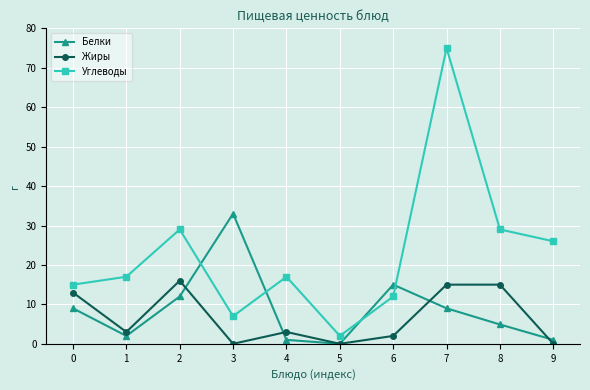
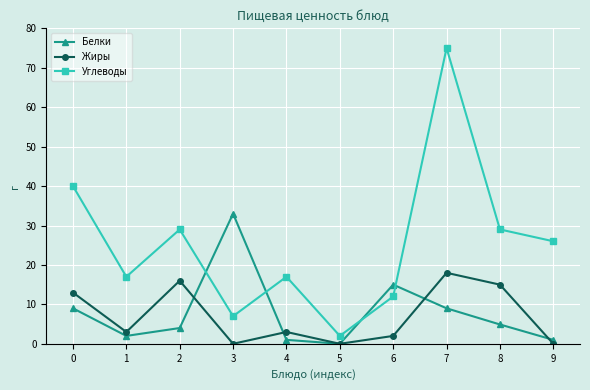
  {
    "Белки": {
      "0": 9,
      "1": 2,
-     "2": 12,
+     "2": 4,
      "3": 33,
      "4": 1,
      "6": 15,
      "7": 9,
      "8": 5,
      "9": 1
    },
    "Жиры": {
      "0": 13,
      "1": 3,
      "2": 16,
      "3": 0,
      "4": 3,
      "6": 2,
-     "7": 15,
+     "7": 18,
      "8": 15,
      "9": 0
    },
    "Углеводы": {
-     "0": 15,
+     "0": 40,
      "1": 17,
      "2": 29,
      "3": 7,
      "4": 17,
      "5": 2,
      "6": 12,
      "7": 75,
      "8": 29,
      "9": 26
    }
  }
